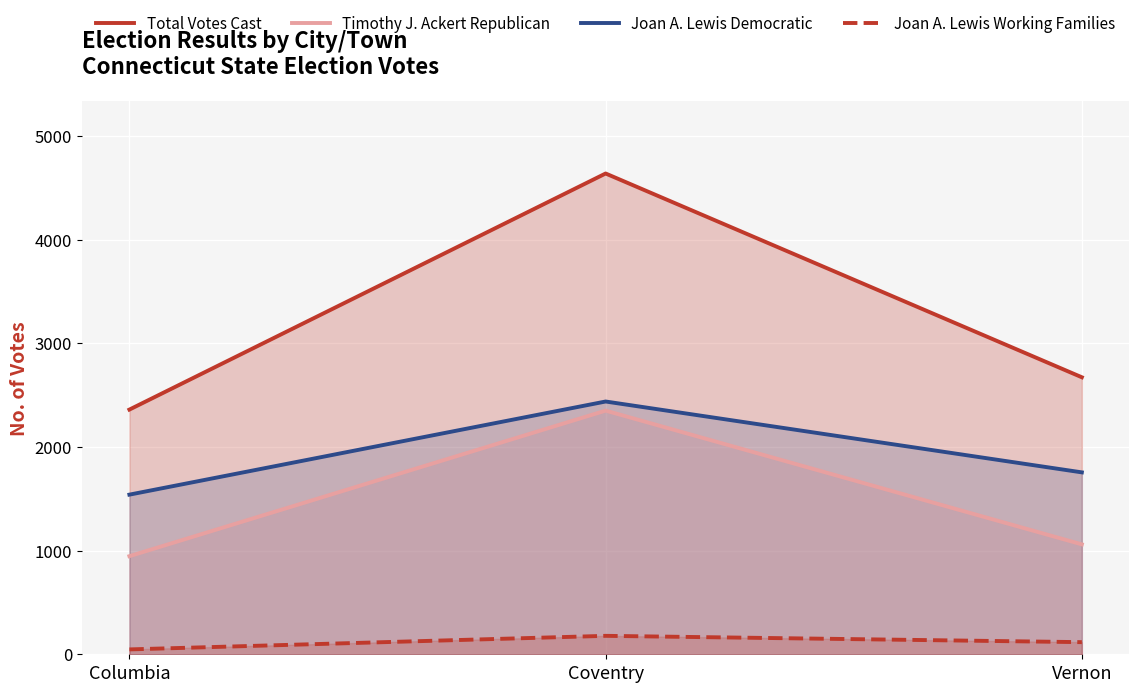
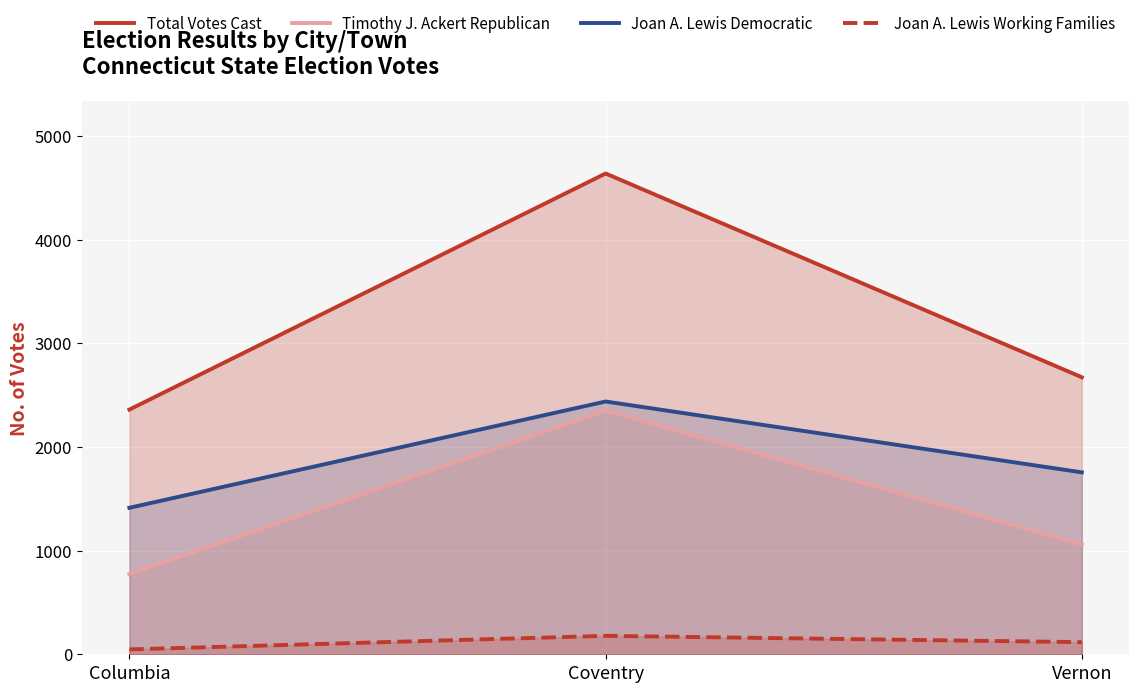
  {
    "Timothy J. Ackert Republican": {
-     "Columbia": 950,
+     "Columbia": 770,
      "Coventry": 2350,
      "Vernon": 1060
    },
    "Joan A. Lewis Democratic": {
-     "Columbia": 1540,
+     "Columbia": 1410,
      "Coventry": 2440,
      "Vernon": 1760
    }
  }
